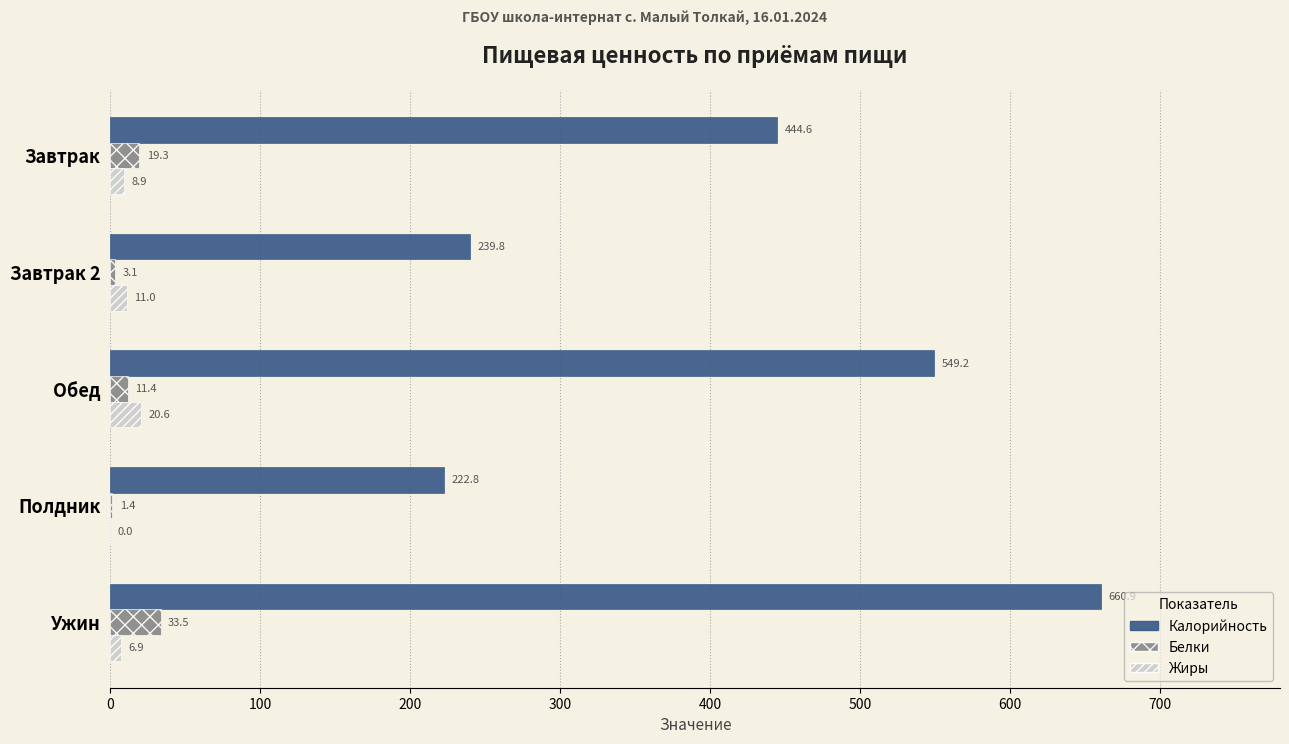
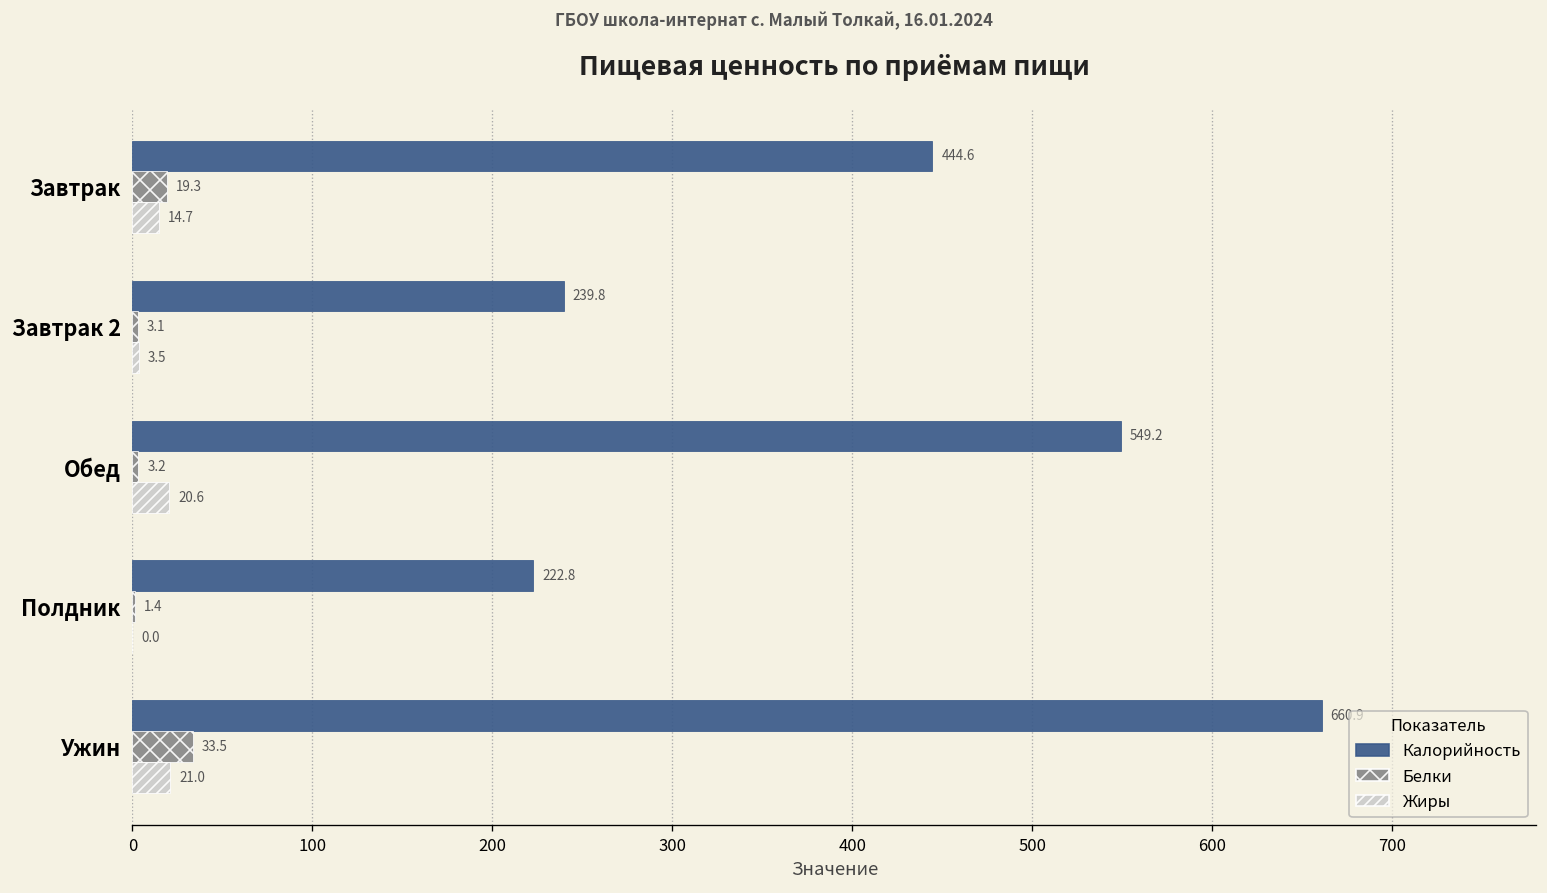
  {
    "Калорийность": {
      "Завтрак": 444.6,
      "Завтрак 2": 239.8,
      "Обед": 549.2,
      "Полдник": 222.8
    },
    "Белки": {
      "Завтрак": 19.3,
      "Завтрак 2": 3.1,
-     "Обед": 11.4,
+     "Обед": 3.2,
      "Полдник": 1.4,
      "Ужин": 33.5
    },
    "Жиры": {
-     "Завтрак": 8.9,
-     "Завтрак 2": 11.0,
+     "Завтрак": 14.7,
+     "Завтрак 2": 3.5,
      "Обед": 20.6,
      "Полдник": 0.0,
-     "Ужин": 6.9
+     "Ужин": 21.0
    }
  }
